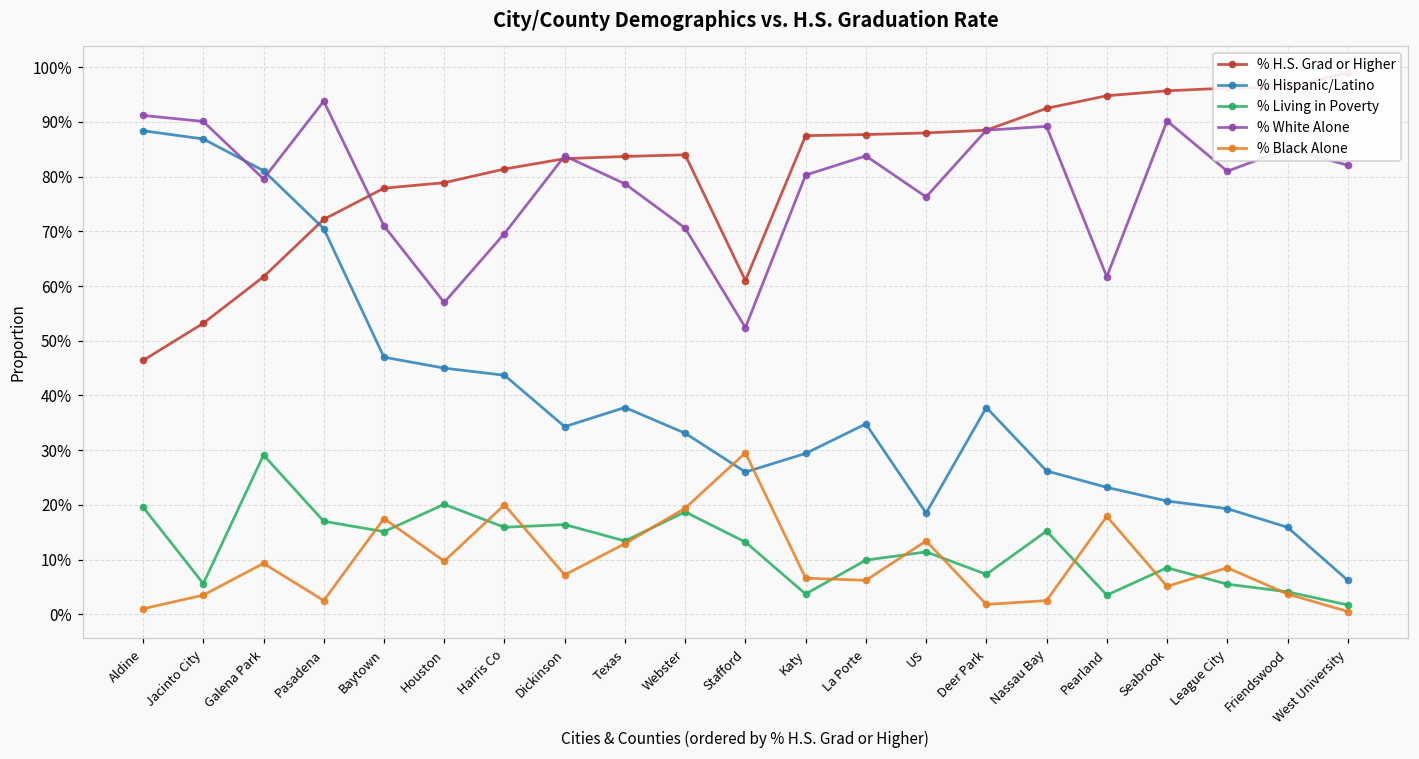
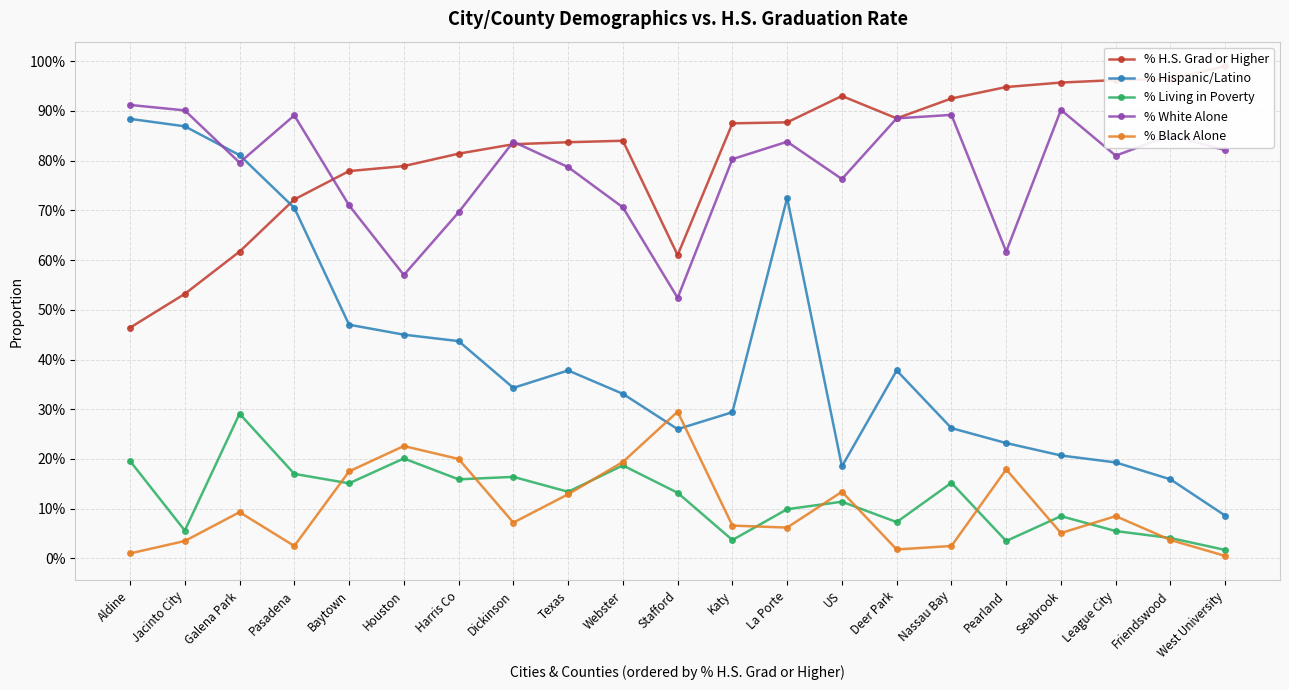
  {
    "% H.S. Grad or Higher": {
      "Aldine": "46%",
      "Jacinto City": "53%",
      "Galena Park": "62%",
      "Pasadena": "72%",
      "Baytown": "78%",
      "Houston": "79%",
      "Harris Co": "81%",
      "Texas": "84%",
      "Webster": "84%",
      "Stafford": "61%",
      "Katy": "88%",
      "La Porte": "88%",
-     "US": "88%",
+     "US": "93%",
      "Nassau Bay": "93%",
      "Pearland": "95%",
      "Seabrook": "96%"
    },
    "% Hispanic/Latino": {
      "Aldine": "88%",
      "Jacinto City": "87%",
      "Galena Park": "81%",
      "Pasadena": "71%",
      "Baytown": "47%",
      "Houston": "45%",
      "Harris Co": "44%",
      "Dickinson": "34%",
      "Texas": "38%",
      "Webster": "33%",
      "Stafford": "26%",
      "Katy": "29%",
-     "La Porte": "35%",
+     "La Porte": "73%",
      "US": "19%",
      "Deer Park": "38%",
      "Nassau Bay": "26%",
      "Pearland": "23%",
      "Seabrook": "21%",
      "League City": "19%",
      "Friendswood": "16%",
-     "West University": "6%"
+     "West University": "9%"
    },
    "% Living in Poverty": {
      "Aldine": "20%",
      "Jacinto City": "6%",
      "Galena Park": "29%",
      "Pasadena": "17%",
      "Baytown": "15%",
      "Houston": "20%",
      "Harris Co": "16%",
      "Dickinson": "16%",
      "Webster": "19%",
      "Stafford": "13%",
      "Katy": "4%",
      "La Porte": "10%",
      "US": "11%",
      "Deer Park": "7%",
      "Nassau Bay": "15%",
      "Pearland": "4%",
      "Seabrook": "9%",
      "League City": "6%",
      "West University": "2%"
    },
    "% White Alone": {
      "Aldine": "91%",
      "Jacinto City": "90%",
      "Galena Park": "80%",
-     "Pasadena": "94%",
+     "Pasadena": "89%",
      "Baytown": "71%",
      "Houston": "57%",
      "Harris Co": "70%",
      "Texas": "79%",
      "Webster": "71%",
      "Stafford": "52%",
      "Katy": "80%",
      "La Porte": "84%",
      "US": "76%",
      "Nassau Bay": "89%",
      "Pearland": "62%",
      "Seabrook": "90%",
      "League City": "81%",
      "West University": "82%"
    },
    "% Black Alone": {
      "Aldine": "1%",
      "Jacinto City": "4%",
      "Galena Park": "9%",
      "Pasadena": "3%",
      "Baytown": "18%",
-     "Houston": "10%",
+     "Houston": "23%",
      "Harris Co": "20%",
      "Dickinson": "7%",
      "Webster": "19%",
      "Stafford": "30%",
      "Katy": "7%",
      "La Porte": "6%",
      "US": "13%",
      "Deer Park": "2%",
      "Nassau Bay": "3%",
      "Pearland": "18%",
      "Seabrook": "5%",
      "League City": "9%",
      "West University": "1%"
    }
  }
